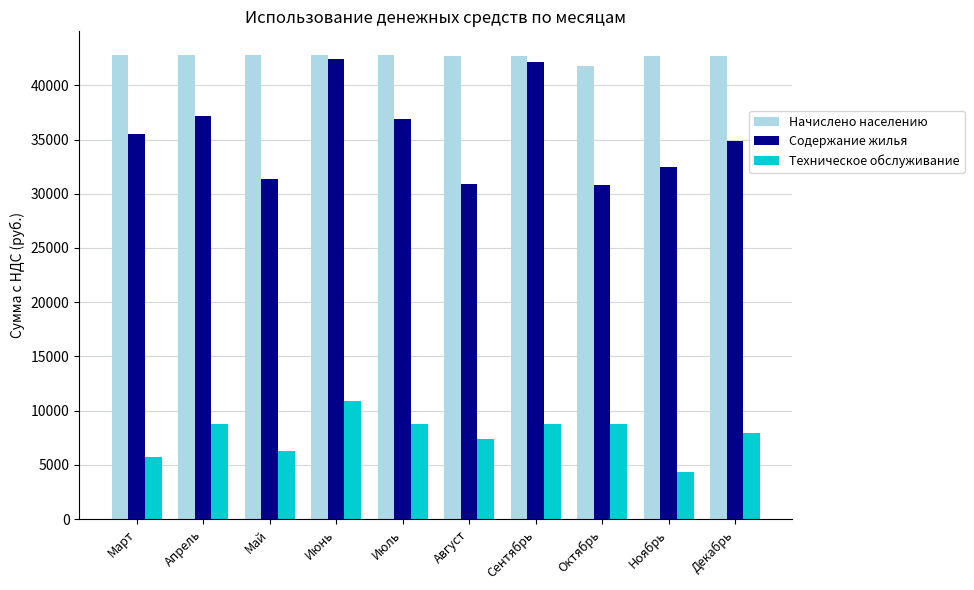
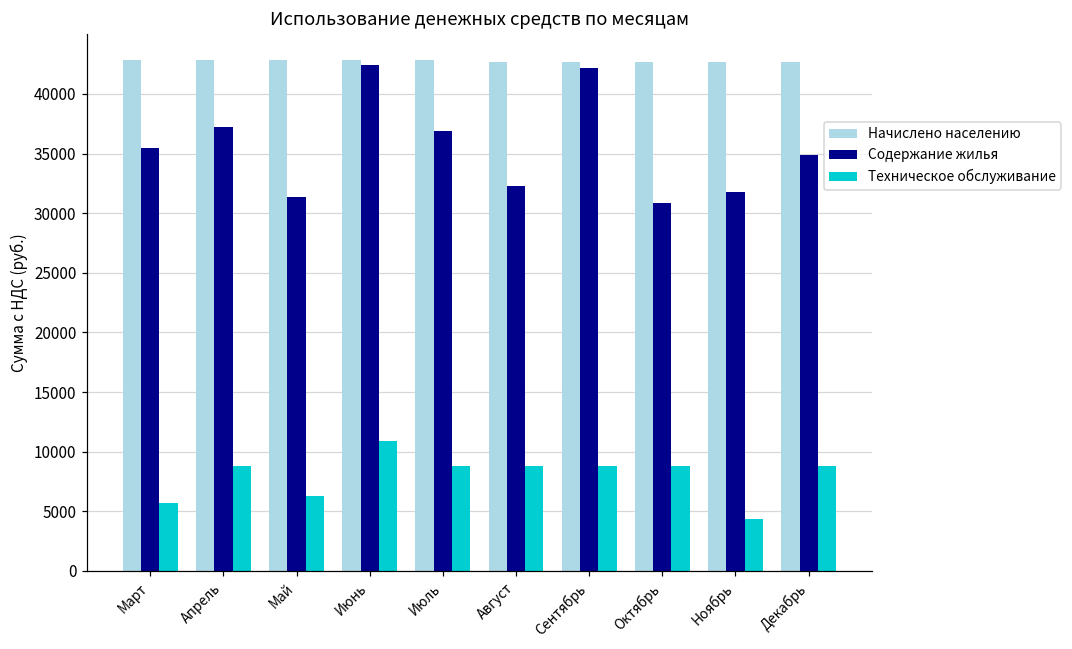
  {
    "Начислено населению": {
      "Март": 42800,
      "Апрель": 42800,
      "Май": 42800,
      "Июнь": 42800,
      "Июль": 42800,
      "Август": 42700,
      "Сентябрь": 42700,
-     "Октябрь": 41800,
+     "Октябрь": 42700,
      "Ноябрь": 42700,
      "Декабрь": 42700
    },
    "Содержание жилья": {
      "Март": 35500,
      "Апрель": 37200,
      "Май": 31300,
      "Июнь": 42400,
      "Июль": 36900,
-     "Август": 30900,
+     "Август": 32300,
      "Сентябрь": 42100,
      "Октябрь": 30800,
-     "Ноябрь": 32500,
+     "Ноябрь": 31800,
      "Декабрь": 34900
    },
    "Техническое обслуживание": {
      "Март": 5700,
      "Апрель": 8800,
      "Май": 6300,
      "Июнь": 10900,
      "Июль": 8800,
-     "Август": 7300,
+     "Август": 8800,
      "Сентябрь": 8800,
      "Октябрь": 8800,
      "Ноябрь": 4300,
-     "Декабрь": 8000
+     "Декабрь": 8800
    }
  }
